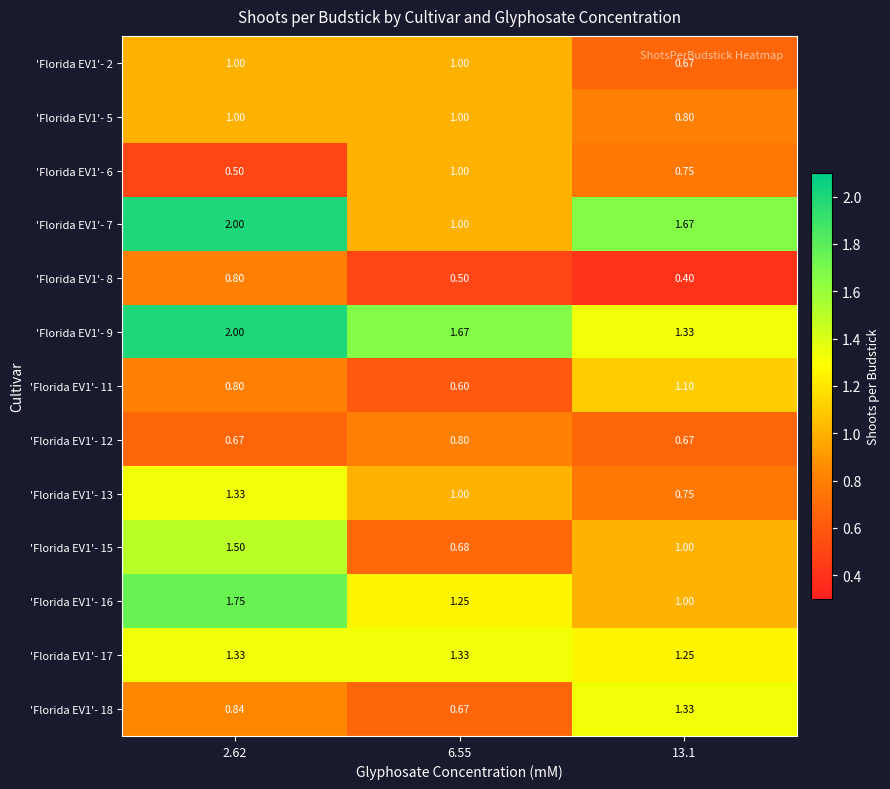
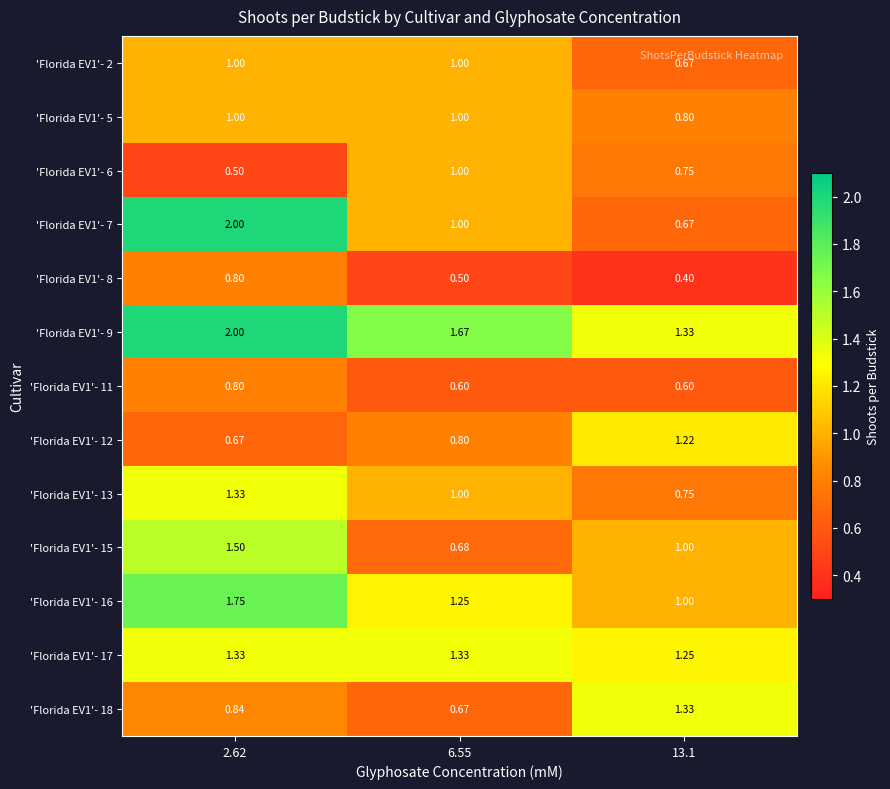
  {
    "'Florida EV1'- 2": {
      "2.62": 1.00,
      "6.55": 1.00
    },
    "'Florida EV1'- 5": {
      "2.62": 1.00,
      "6.55": 1.00,
      "13.1": 0.80
    },
    "'Florida EV1'- 6": {
      "2.62": 0.50,
      "6.55": 1.00,
      "13.1": 0.75
    },
    "'Florida EV1'- 7": {
      "2.62": 2.00,
      "6.55": 1.00,
-     "13.1": 1.67
+     "13.1": 0.67
    },
    "'Florida EV1'- 8": {
      "2.62": 0.80,
      "6.55": 0.50,
      "13.1": 0.40
    },
    "'Florida EV1'- 9": {
      "2.62": 2.00,
      "6.55": 1.67,
      "13.1": 1.33
    },
    "'Florida EV1'- 11": {
      "2.62": 0.80,
      "6.55": 0.60,
-     "13.1": 1.10
+     "13.1": 0.60
    },
    "'Florida EV1'- 12": {
      "2.62": 0.67,
      "6.55": 0.80,
-     "13.1": 0.67
+     "13.1": 1.22
    },
    "'Florida EV1'- 13": {
      "2.62": 1.33,
      "6.55": 1.00,
      "13.1": 0.75
    },
    "'Florida EV1'- 15": {
      "2.62": 1.50,
      "6.55": 0.68,
      "13.1": 1.00
    },
    "'Florida EV1'- 16": {
      "2.62": 1.75,
      "6.55": 1.25,
      "13.1": 1.00
    },
    "'Florida EV1'- 17": {
      "2.62": 1.33,
      "6.55": 1.33,
      "13.1": 1.25
    },
    "'Florida EV1'- 18": {
      "2.62": 0.84,
      "6.55": 0.67,
      "13.1": 1.33
    }
  }
